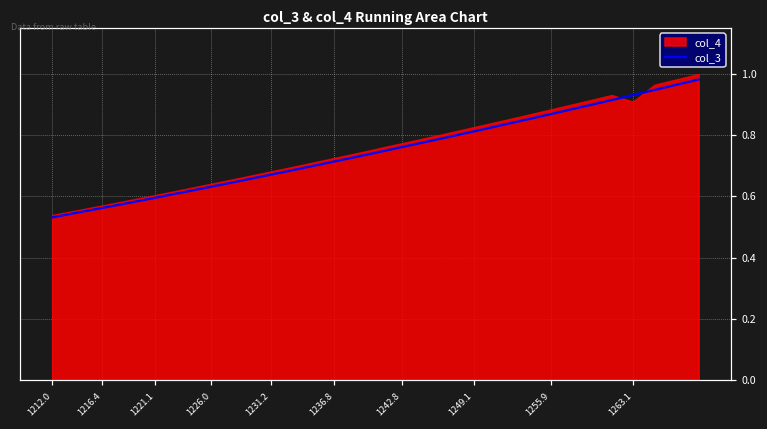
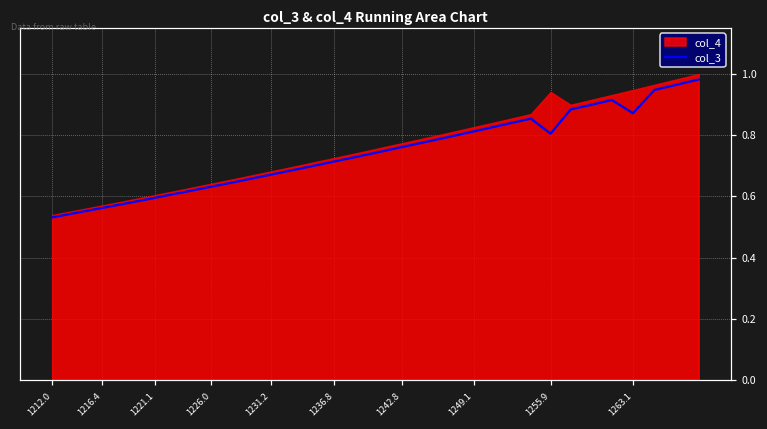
  {
    "col_3": {
      "1226.0": 0.63,
      "1231.2": 0.67,
      "1236.8": 0.71,
      "1242.8": 0.76,
      "1249.1": 0.81,
-     "1255.9": 0.87,
-     "1263.1": 0.93
+     "1255.9": 0.80,
+     "1263.1": 0.87
    },
    "col_4": {
      "1226.0": 0.64,
      "1231.2": 0.68,
      "1236.8": 0.72,
      "1242.8": 0.77,
      "1249.1": 0.83,
-     "1255.9": 0.88,
-     "1263.1": 0.91
+     "1255.9": 0.94,
+     "1263.1": 0.95
    }
  }
